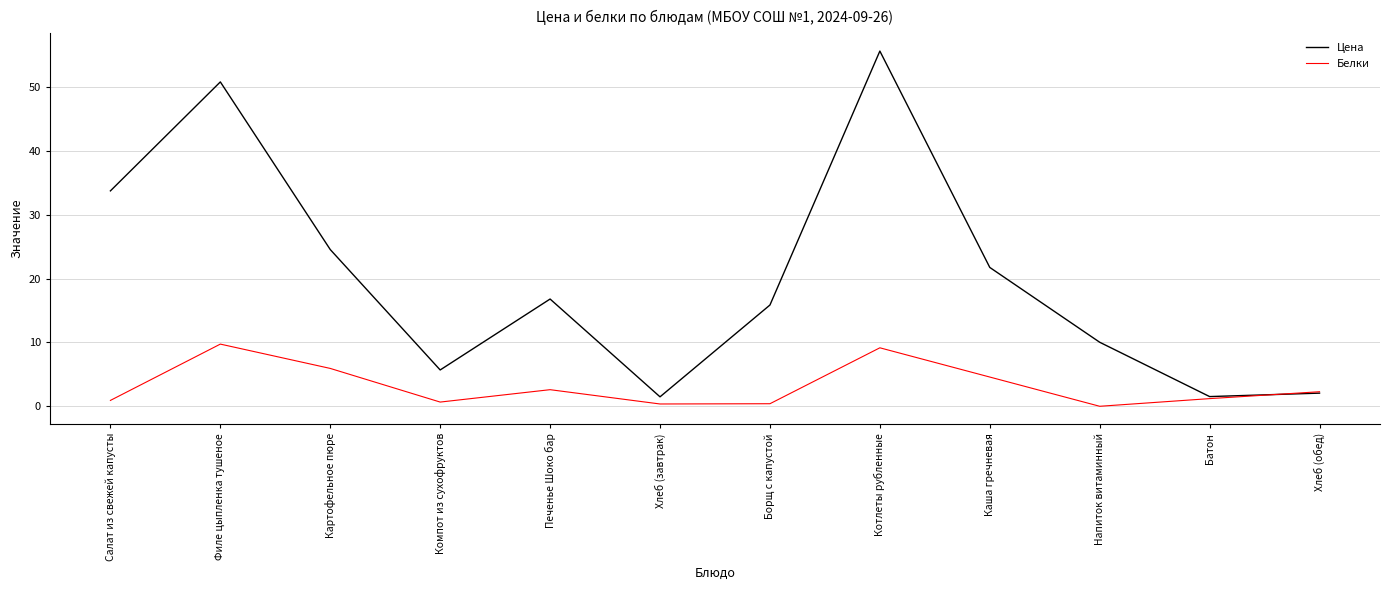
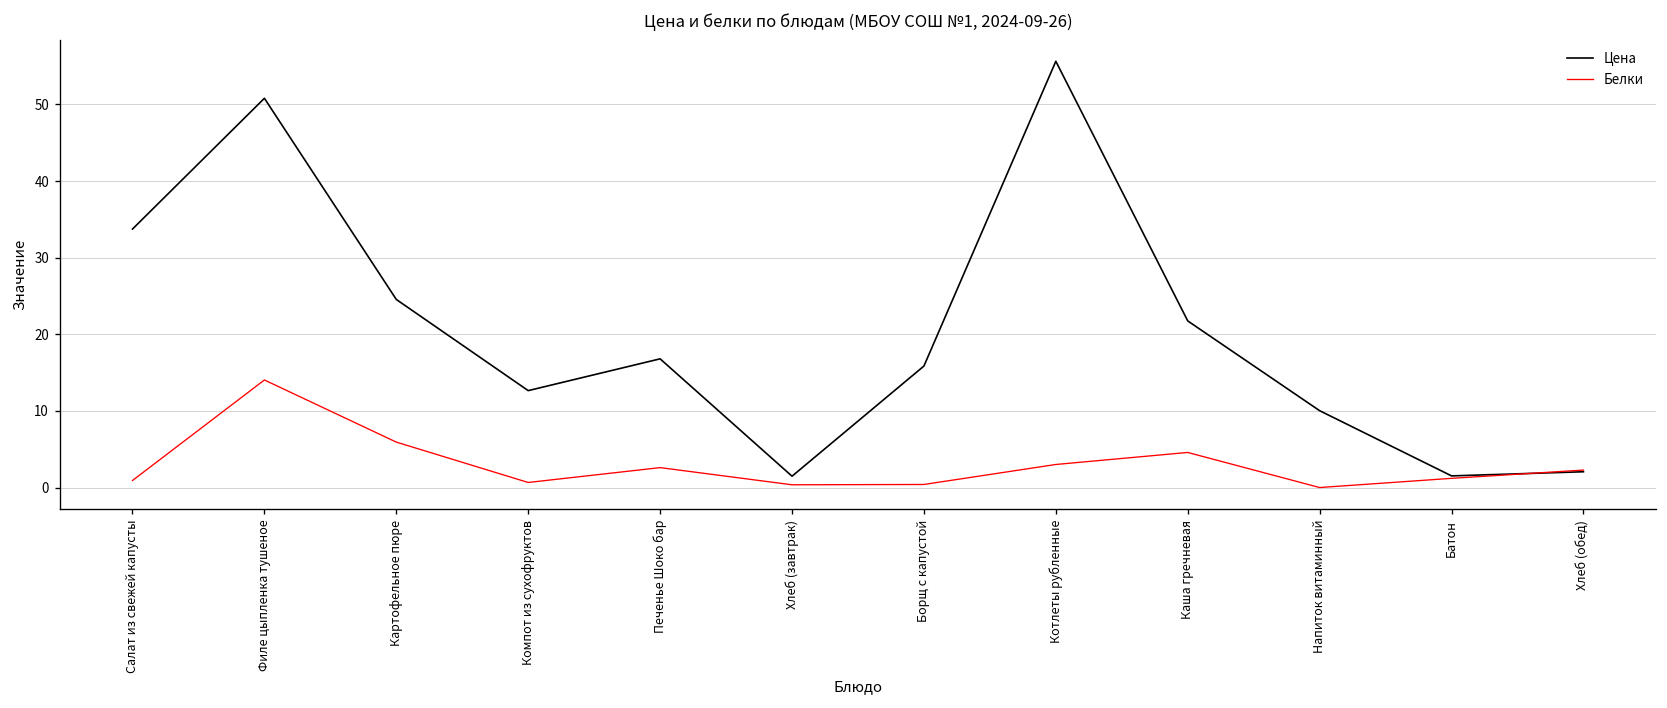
  {
    "Цена": {
      "Салат из свежей капусты": 34,
      "Филе цыпленка тушеное": 51,
      "Картофельное пюре": 25,
-     "Компот из сухофруктов": 6,
+     "Компот из сухофруктов": 13,
      "Печенье Шоко бар": 17,
      "Хлеб (завтрак)": 1,
      "Борщ с капустой": 16,
      "Котлеты рубленные": 56,
      "Каша гречневая": 22,
      "Напиток витаминный": 10
    },
    "Белки": {
      "Салат из свежей капусты": 1,
-     "Филе цыпленка тушеное": 10,
+     "Филе цыпленка тушеное": 14,
      "Картофельное пюре": 6,
      "Компот из сухофруктов": 1,
      "Печенье Шоко бар": 3,
      "Хлеб (завтрак)": 0,
      "Борщ с капустой": 0,
-     "Котлеты рубленные": 9,
+     "Котлеты рубленные": 3,
      "Каша гречневая": 5,
      "Напиток витаминный": 0
    }
  }
